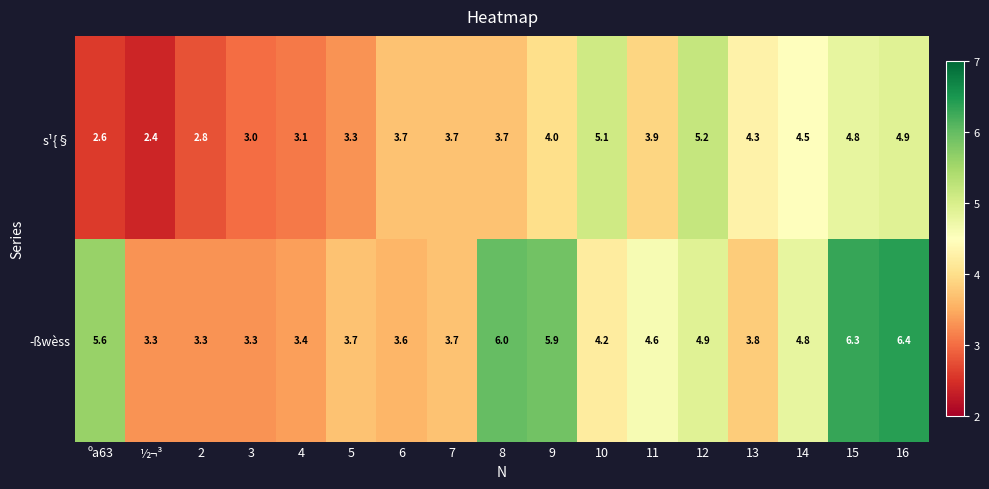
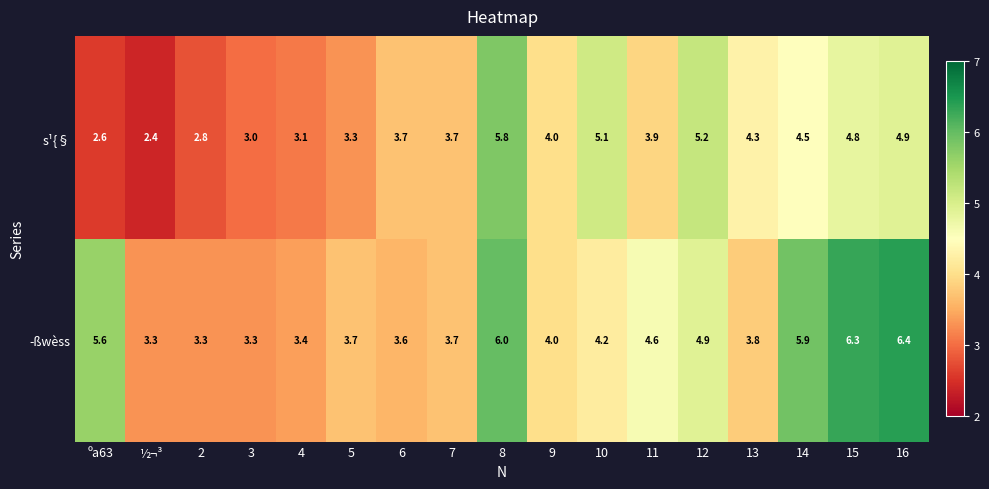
  {
    "s¹{§": {
      "ºa63": 2.6,
      "½¬³": 2.4,
      "2": 2.8,
      "3": 3.0,
      "4": 3.1,
      "5": 3.3,
      "6": 3.7,
      "7": 3.7,
-     "8": 3.7,
+     "8": 5.8,
      "9": 4.0,
      "10": 5.1,
      "11": 3.9,
      "12": 5.2,
      "13": 4.3,
      "14": 4.5,
      "15": 4.8,
      "16": 4.9
    },
    "­ßwèss": {
      "ºa63": 5.6,
      "½¬³": 3.3,
      "2": 3.3,
      "3": 3.3,
      "4": 3.4,
      "5": 3.7,
      "6": 3.6,
      "7": 3.7,
      "8": 6.0,
-     "9": 5.9,
+     "9": 4.0,
      "10": 4.2,
      "11": 4.6,
      "12": 4.9,
      "13": 3.8,
-     "14": 4.8,
+     "14": 5.9,
      "15": 6.3,
      "16": 6.4
    }
  }
